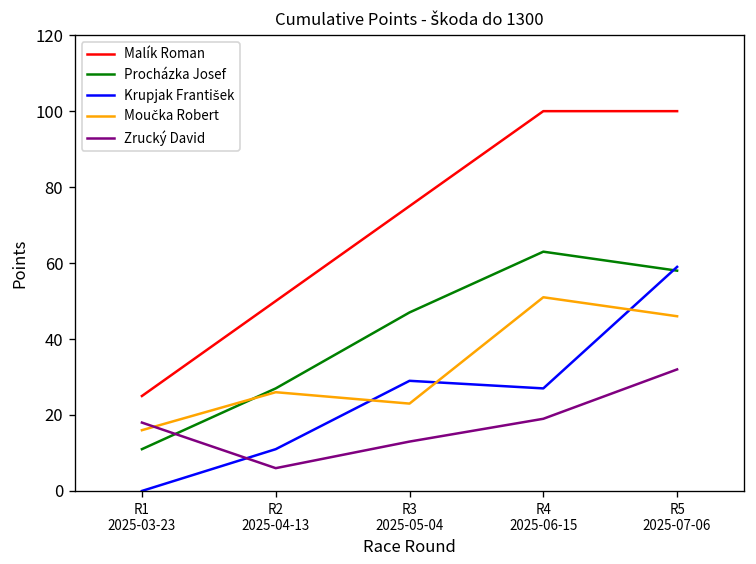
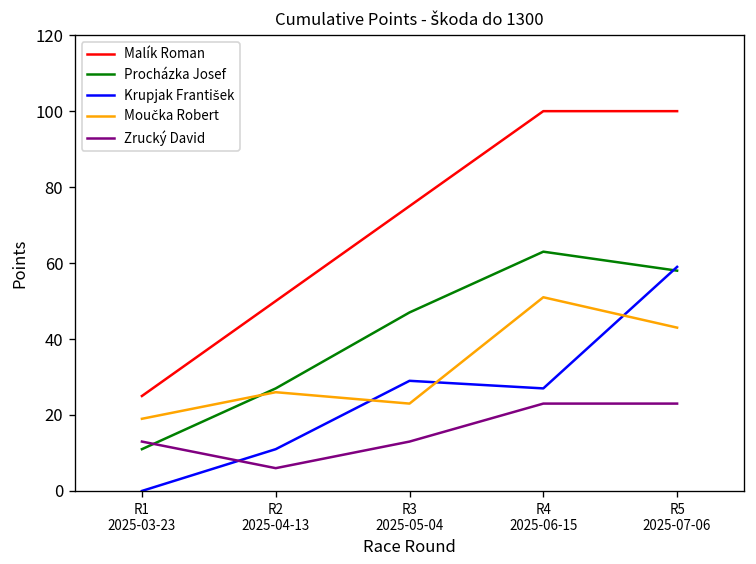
  {
    "Malík Roman": {
      "R1 2025-03-23": 25,
      "R2 2025-04-13": 50,
      "R3 2025-05-04": 75,
      "R4 2025-06-15": 100,
      "R5 2025-07-06": 100
    },
    "Procházka Josef": {
      "R1 2025-03-23": 11,
      "R2 2025-04-13": 27,
      "R3 2025-05-04": 47,
      "R4 2025-06-15": 63,
      "R5 2025-07-06": 58
    },
    "Krupjak František": {
      "R1 2025-03-23": 0,
      "R2 2025-04-13": 11,
      "R3 2025-05-04": 29,
      "R4 2025-06-15": 27,
      "R5 2025-07-06": 59
    },
    "Moučka Robert": {
-     "R1 2025-03-23": 16,
+     "R1 2025-03-23": 19,
      "R2 2025-04-13": 26,
      "R3 2025-05-04": 23,
      "R4 2025-06-15": 51,
-     "R5 2025-07-06": 46
+     "R5 2025-07-06": 43
    },
    "Zrucký David": {
-     "R1 2025-03-23": 18,
+     "R1 2025-03-23": 13,
      "R2 2025-04-13": 6,
      "R3 2025-05-04": 13,
-     "R4 2025-06-15": 19,
-     "R5 2025-07-06": 32
+     "R4 2025-06-15": 23,
+     "R5 2025-07-06": 23
    }
  }
